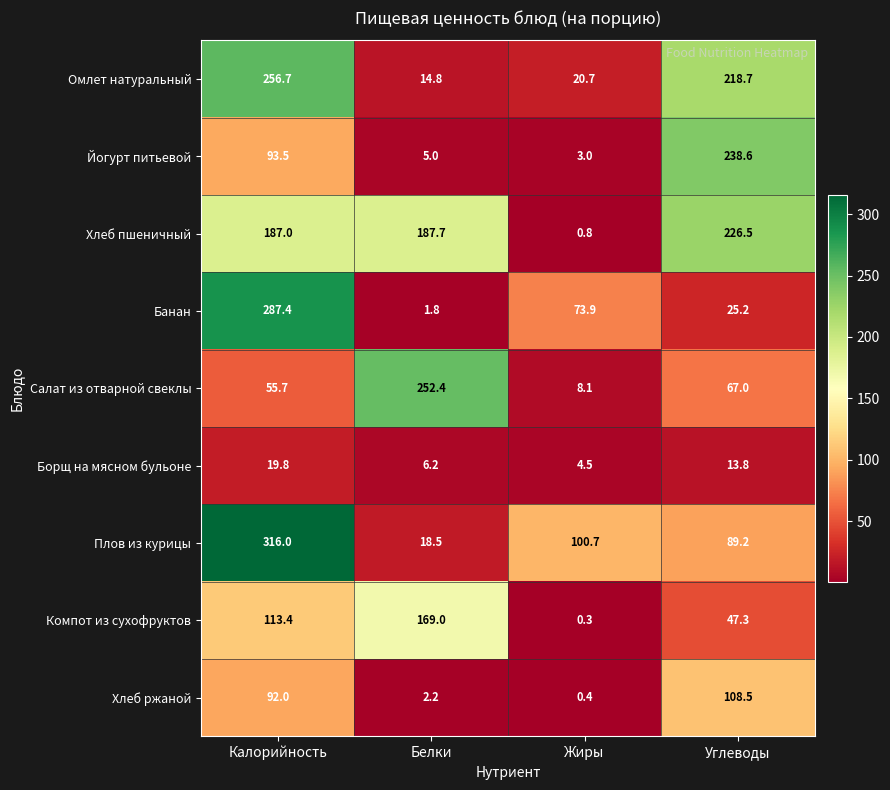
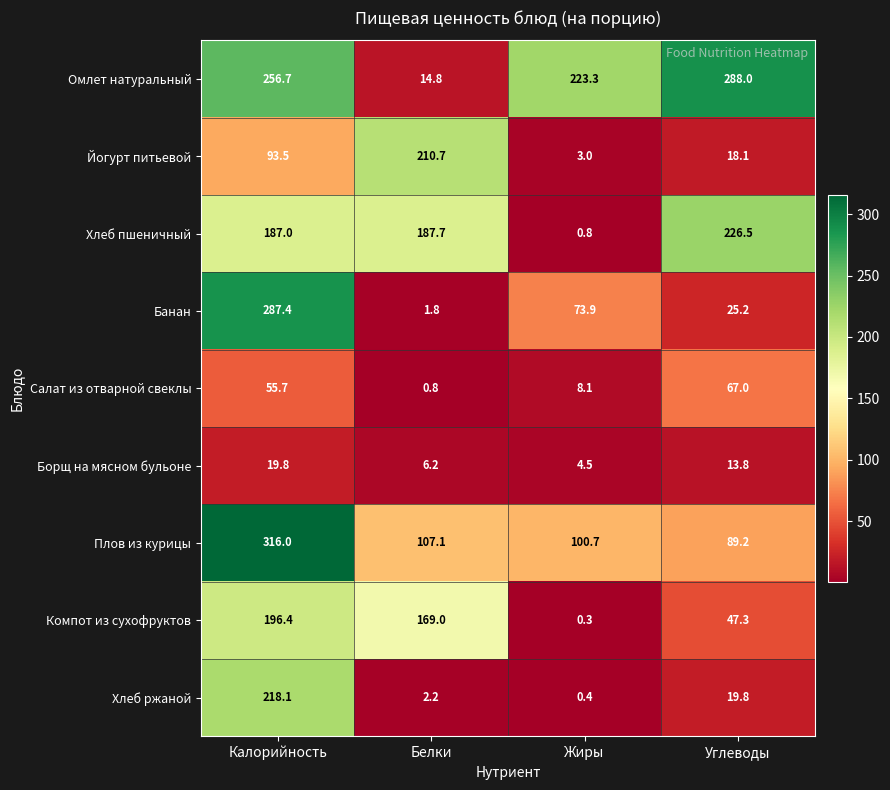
  {
    "Омлет натуральный": {
      "Калорийность": 256.7,
      "Белки": 14.8,
-     "Жиры": 20.7,
-     "Углеводы": 218.7
+     "Жиры": 223.3,
+     "Углеводы": 288.0
    },
    "Йогурт питьевой": {
      "Калорийность": 93.5,
-     "Белки": 5.0,
+     "Белки": 210.7,
      "Жиры": 3.0,
-     "Углеводы": 238.6
+     "Углеводы": 18.1
    },
    "Хлеб пшеничный": {
      "Калорийность": 187.0,
      "Белки": 187.7,
      "Жиры": 0.8,
      "Углеводы": 226.5
    },
    "Банан": {
      "Калорийность": 287.4,
      "Белки": 1.8,
      "Жиры": 73.9,
      "Углеводы": 25.2
    },
    "Салат из отварной свеклы": {
      "Калорийность": 55.7,
-     "Белки": 252.4,
+     "Белки": 0.8,
      "Жиры": 8.1,
      "Углеводы": 67.0
    },
    "Борщ на мясном бульоне": {
      "Калорийность": 19.8,
      "Белки": 6.2,
      "Жиры": 4.5,
      "Углеводы": 13.8
    },
    "Плов из курицы": {
      "Калорийность": 316.0,
-     "Белки": 18.5,
+     "Белки": 107.1,
      "Жиры": 100.7,
      "Углеводы": 89.2
    },
    "Компот из сухофруктов": {
-     "Калорийность": 113.4,
+     "Калорийность": 196.4,
      "Белки": 169.0,
      "Жиры": 0.3,
      "Углеводы": 47.3
    },
    "Хлеб ржаной": {
-     "Калорийность": 92.0,
+     "Калорийность": 218.1,
      "Белки": 2.2,
      "Жиры": 0.4,
-     "Углеводы": 108.5
+     "Углеводы": 19.8
    }
  }
